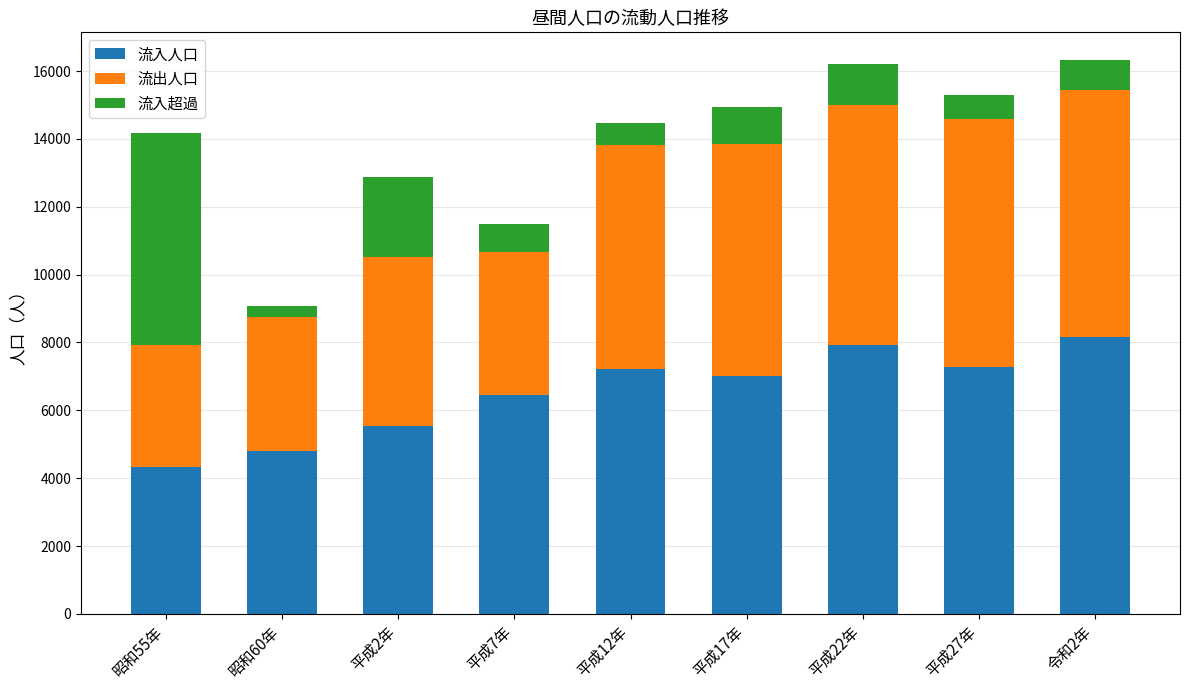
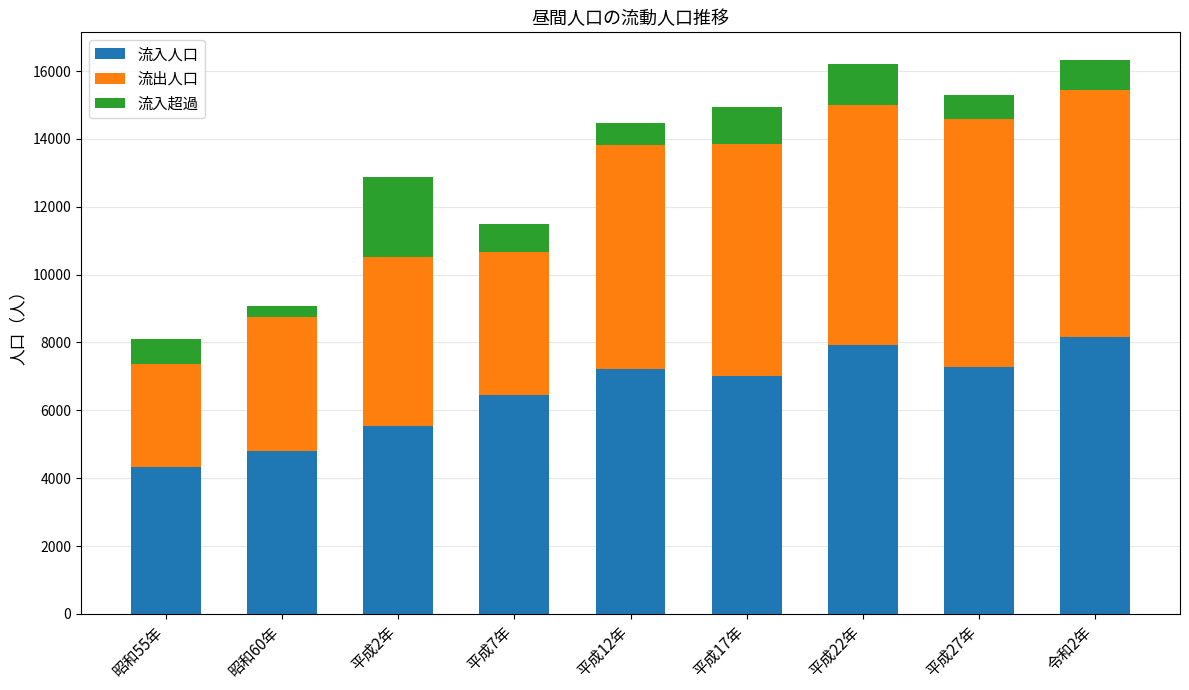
  {
    "流入人口": {
      "昭和55年": 4300,
      "昭和60年": 4800,
      "平成2年": 5500,
      "平成7年": 6500,
      "平成12年": 7200,
      "平成17年": 7000,
      "平成22年": 7900,
      "平成27年": 7300,
      "令和2年": 8200
    },
    "流出人口": {
-     "昭和55年": 3600,
+     "昭和55年": 3000,
      "昭和60年": 4000,
      "平成2年": 5000,
      "平成7年": 4200,
      "平成12年": 6600,
      "平成17年": 6800,
      "平成22年": 7100,
      "平成27年": 7300,
      "令和2年": 7300
    },
    "流入超過": {
-     "昭和55年": 6200,
+     "昭和55年": 700,
      "昭和60年": 300,
      "平成2年": 2300,
      "平成7年": 800,
      "平成12年": 600,
      "平成17年": 1100,
      "平成22年": 1200,
      "平成27年": 700,
      "令和2年": 900
    }
  }
